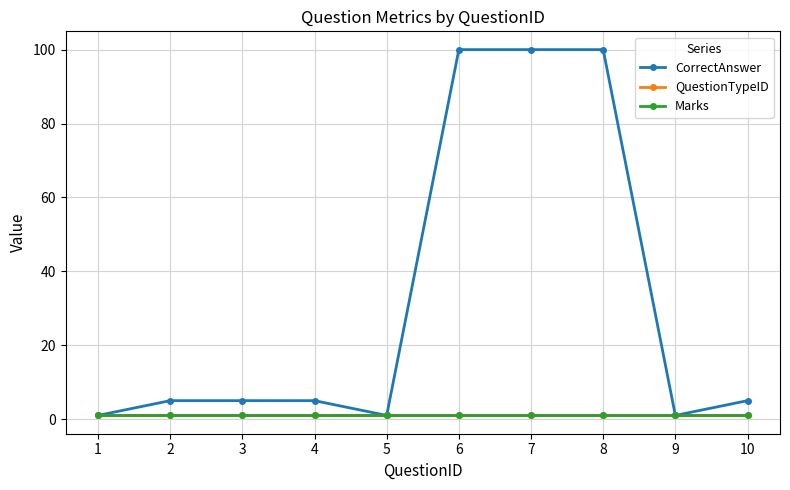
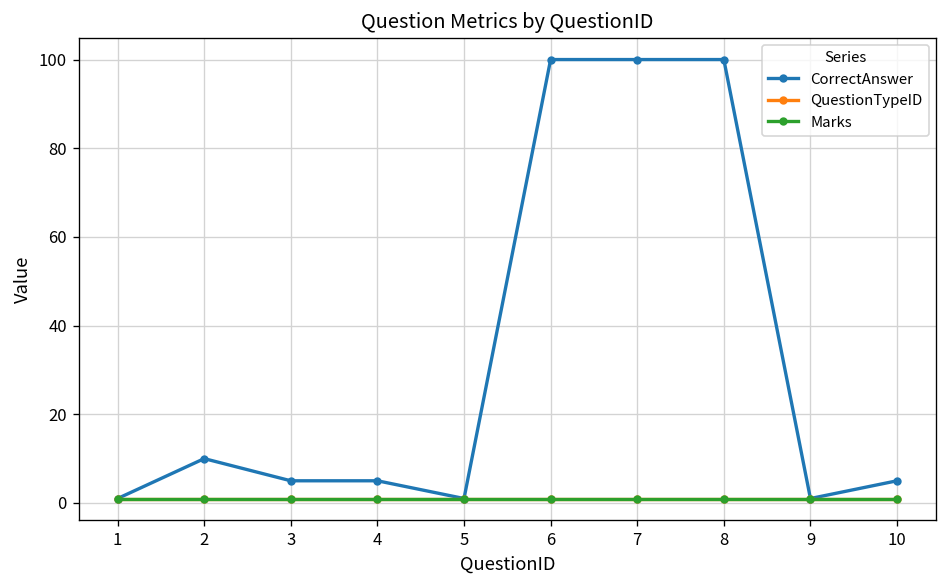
  {
    "CorrectAnswer": {
-     "2": 5,
+     "2": 10,
      "3": 5,
      "4": 5,
      "6": 100,
      "7": 100,
      "8": 100,
      "10": 5
    },
    "Marks": {
      "2": 1,
      "3": 1,
      "4": 1,
      "6": 1,
      "7": 1,
      "8": 1,
      "10": 1
    }
  }
